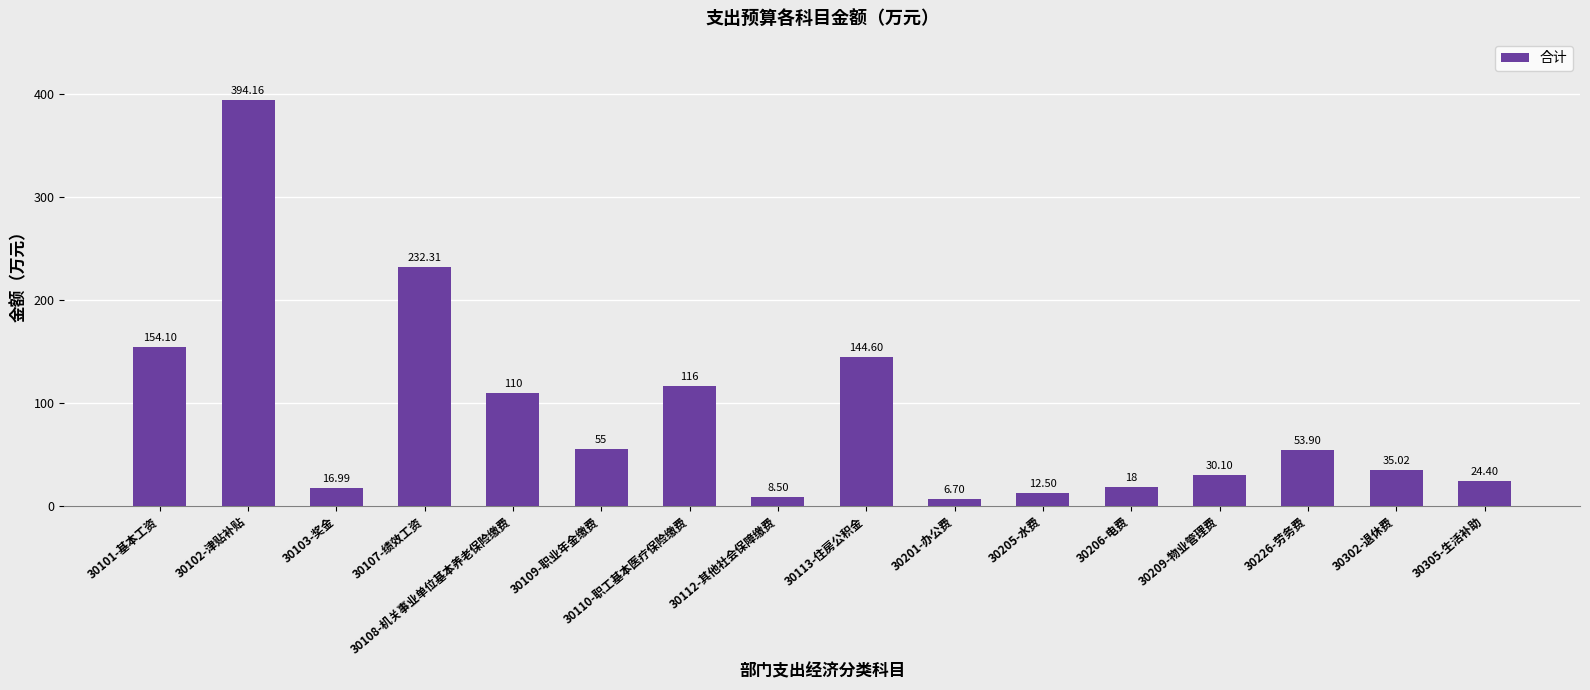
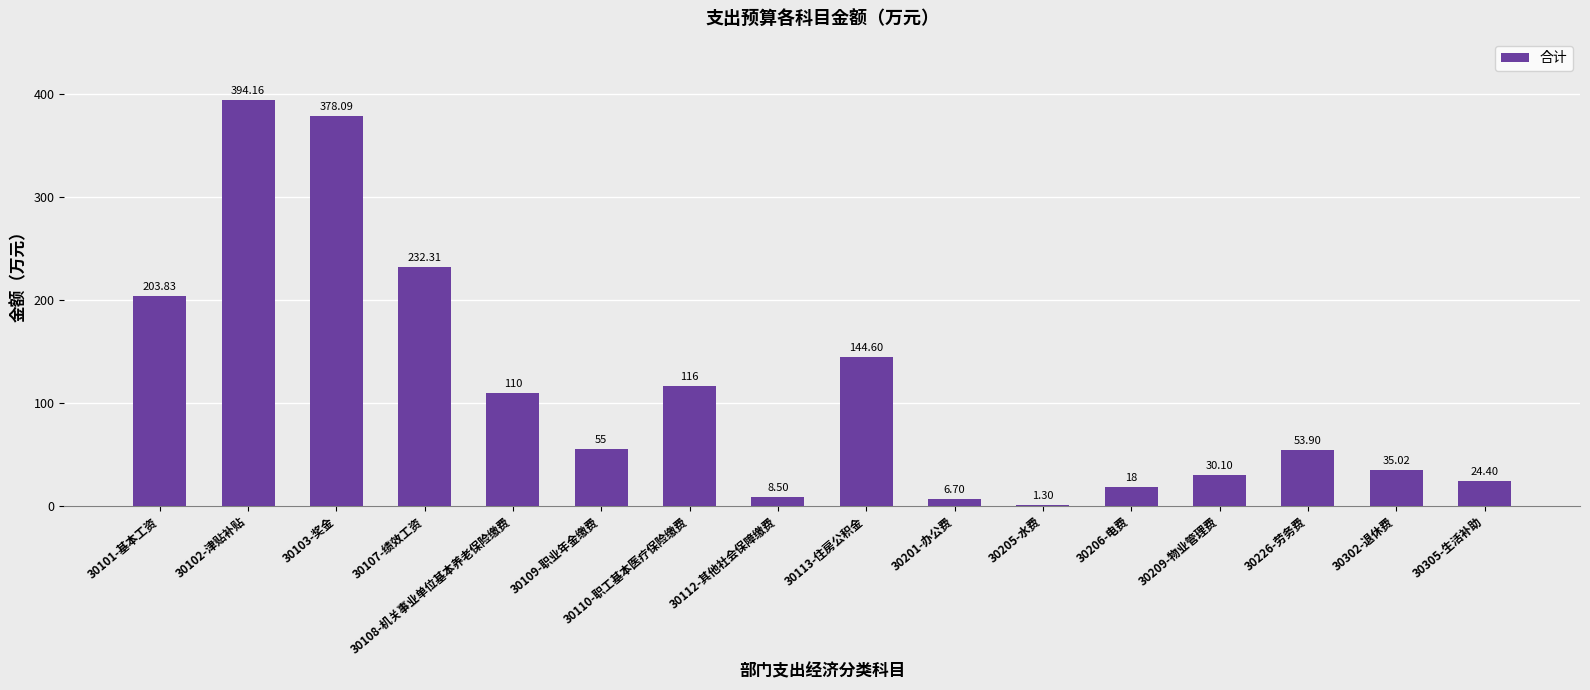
  {
-   "30101-基本工资": 154.10,
+   "30101-基本工资": 203.83,
    "30102-津贴补贴": 394.16,
-   "30103-奖金": 16.99,
+   "30103-奖金": 378.09,
    "30107-绩效工资": 232.31,
    "30108-机关事业单位基本养老保险缴费": 110,
    "30109-职业年金缴费": 55,
    "30110-职工基本医疗保险缴费": 116,
    "30112-其他社会保障缴费": 8.50,
    "30113-住房公积金": 144.60,
    "30201-办公费": 6.70,
-   "30205-水费": 12.50,
+   "30205-水费": 1.30,
    "30206-电费": 18,
    "30209-物业管理费": 30.10,
    "30226-劳务费": 53.90,
    "30302-退休费": 35.02,
    "30305-生活补助": 24.40
  }
